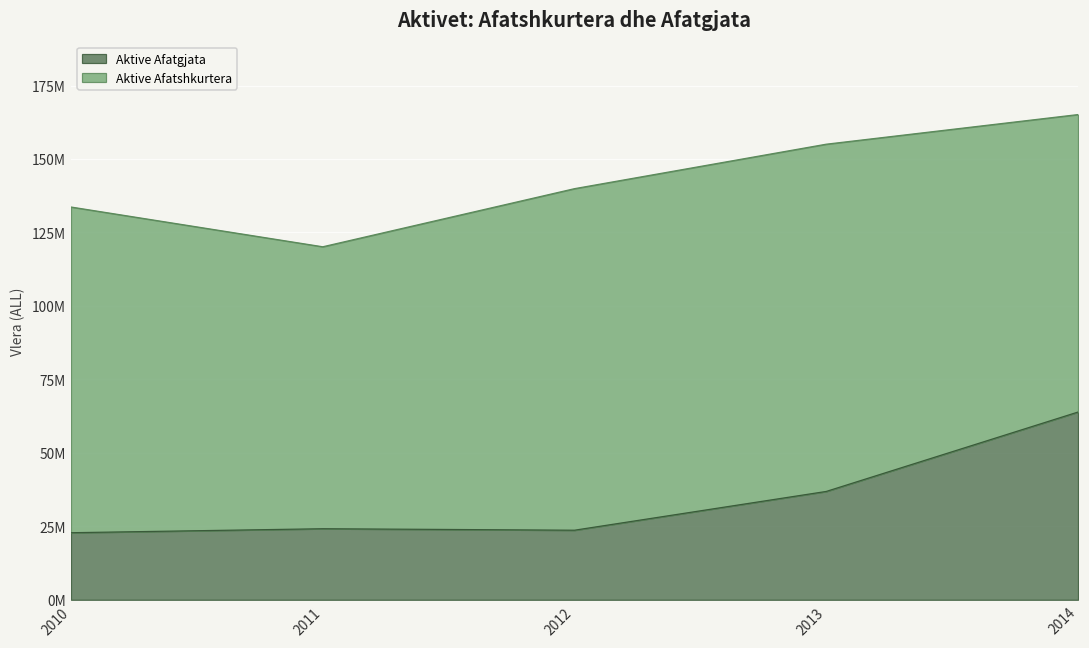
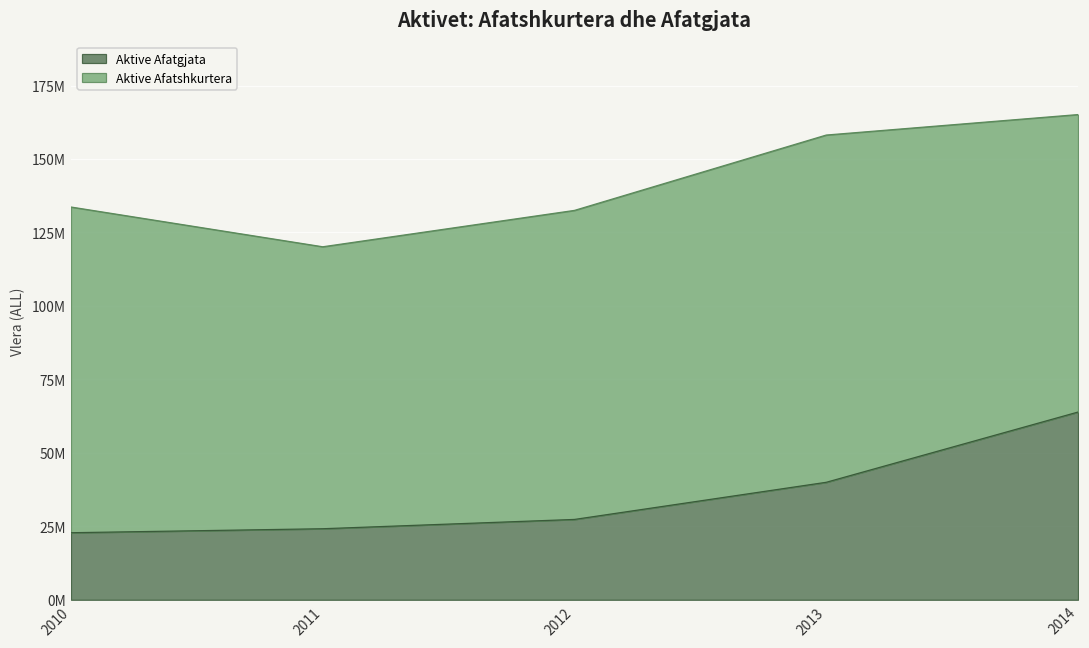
  {
    "Aktive Afatgjata": {
      "2010": 23000000,
      "2011": 24000000,
-     "2012": 24000000,
-     "2013": 37000000,
+     "2012": 27000000,
+     "2013": 40000000,
      "2014": 64000000
    },
    "Aktive Afatshkurtera": {
      "2010": 111000000,
      "2011": 96000000,
-     "2012": 116000000,
+     "2012": 105000000,
      "2013": 118000000,
      "2014": 101000000
    }
  }
